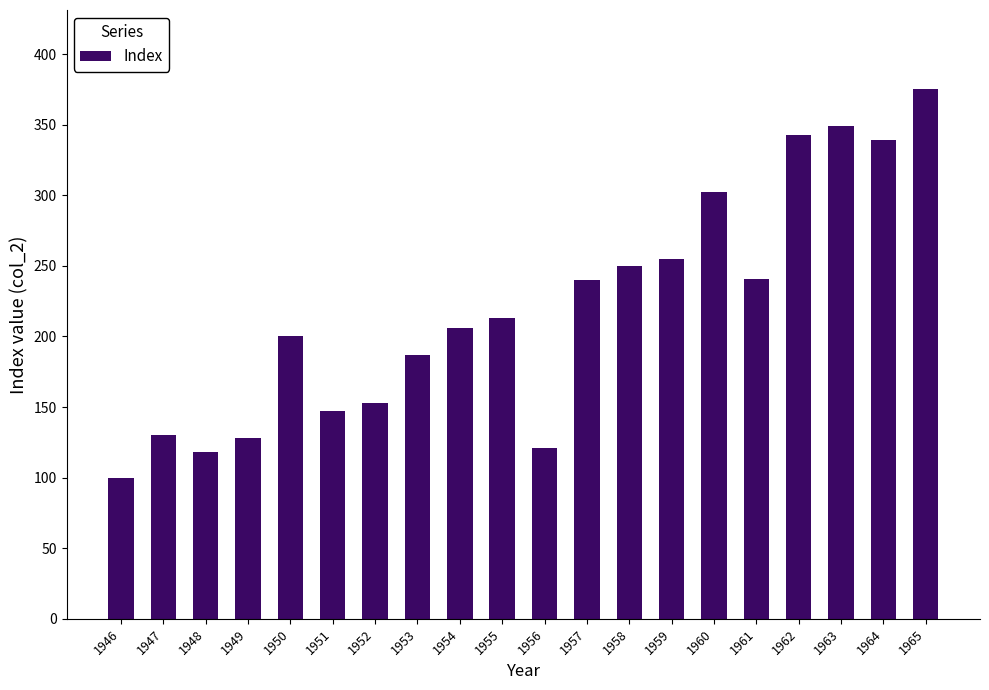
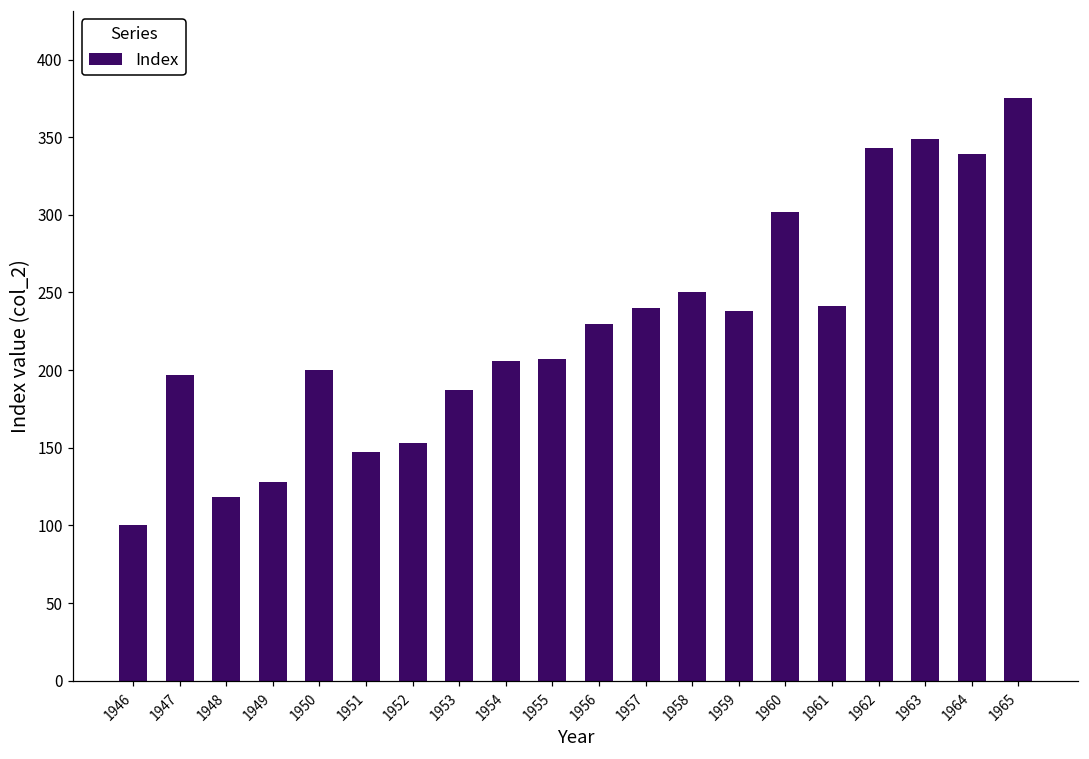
  {
    "1946": 100,
-   "1947": 130,
+   "1947": 197,
    "1948": 118,
    "1949": 128,
    "1950": 200,
    "1951": 147,
    "1952": 153,
    "1953": 187,
    "1954": 206,
-   "1955": 213,
-   "1956": 121,
+   "1955": 207,
+   "1956": 230,
    "1957": 240,
    "1958": 250,
-   "1959": 255,
+   "1959": 238,
    "1960": 302,
    "1961": 241,
    "1962": 343,
    "1963": 349,
    "1964": 339,
    "1965": 375
  }
